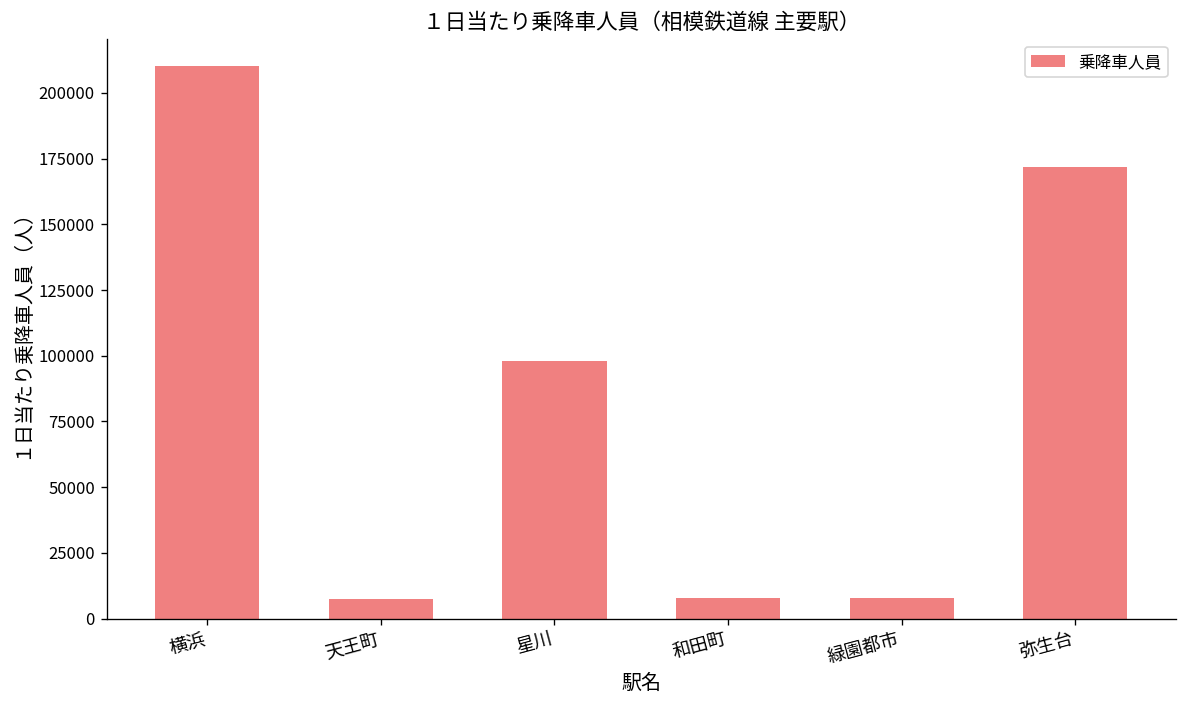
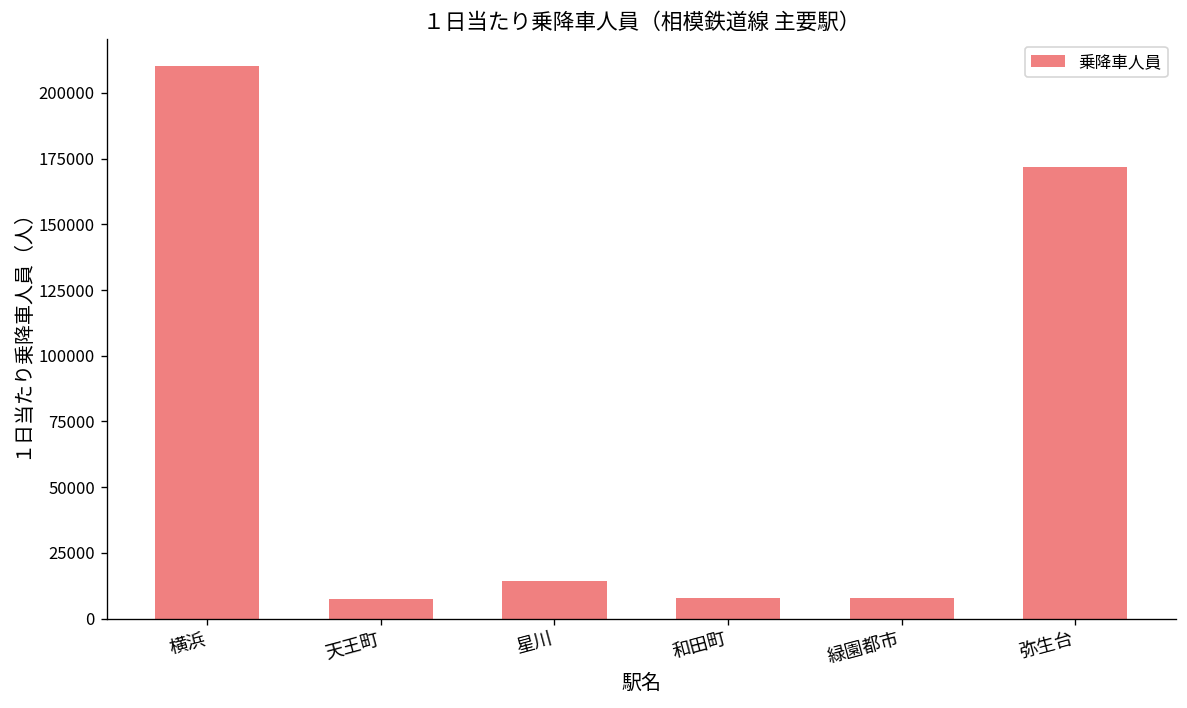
  {
    "横浜": 210000,
    "天王町": 8000,
-   "星川": 98000,
+   "星川": 14000,
    "和田町": 8000,
    "緑園都市": 8000,
    "弥生台": 172000
  }
